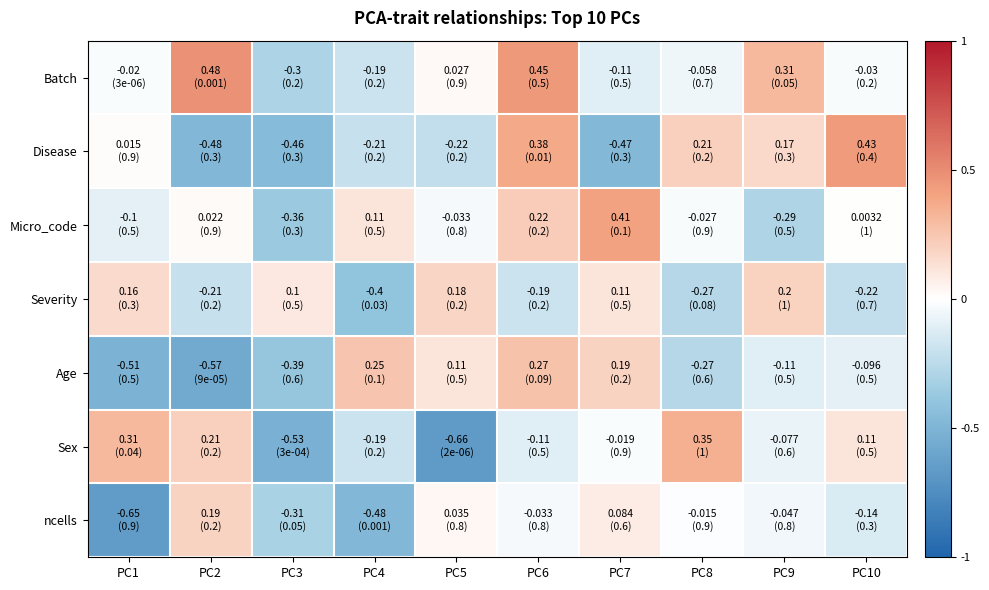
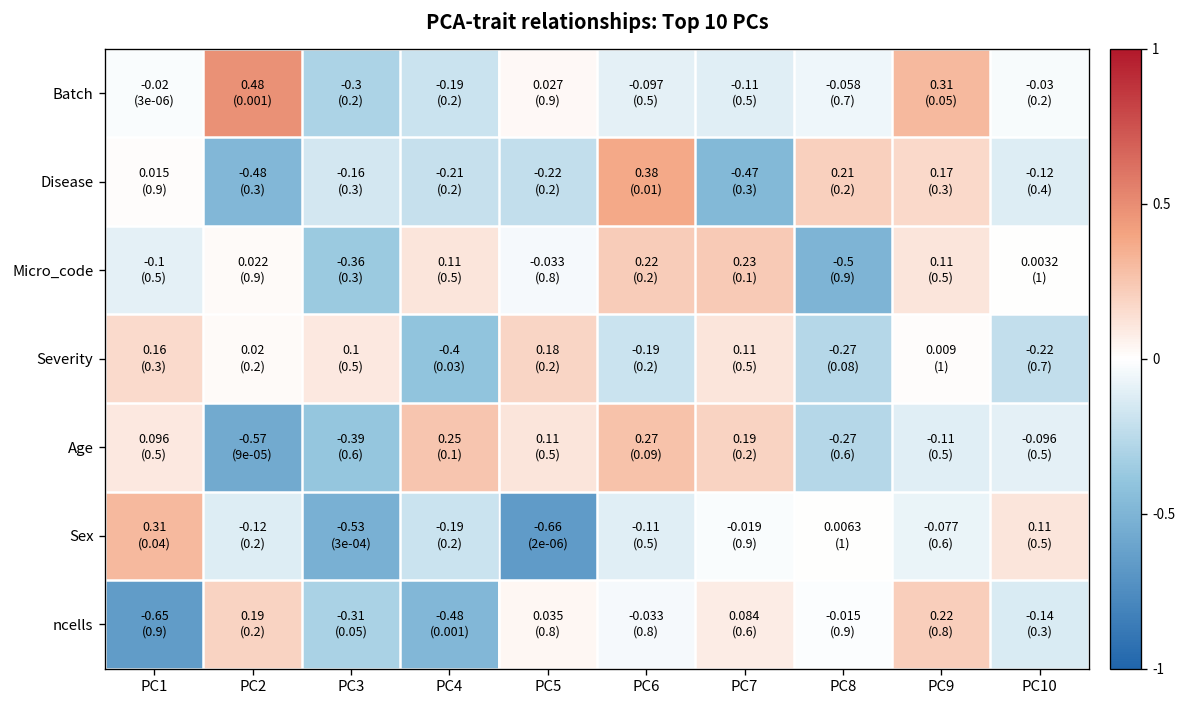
  {
    "Batch": {
-     "PC6": 0.45
+     "PC6": -0.097
    },
    "Disease": {
-     "PC3": -0.46,
-     "PC10": 0.43
+     "PC3": -0.16,
+     "PC10": -0.12
    },
    "Micro_code": {
-     "PC7": 0.41,
-     "PC8": -0.027,
-     "PC9": -0.29
+     "PC7": 0.23,
+     "PC8": -0.5,
+     "PC9": 0.11
    },
    "Severity": {
-     "PC2": -0.21,
-     "PC9": 0.2
+     "PC2": 0.02,
+     "PC9": 0.009
    },
    "Age": {
-     "PC1": -0.51
+     "PC1": 0.096
    },
    "Sex": {
-     "PC2": 0.21,
-     "PC8": 0.35
+     "PC2": -0.12,
+     "PC8": 0.0063
    },
    "ncells": {
-     "PC9": -0.047
+     "PC9": 0.22
    }
  }
